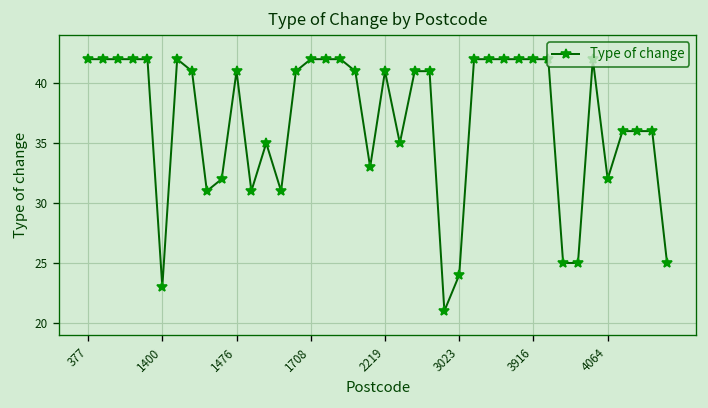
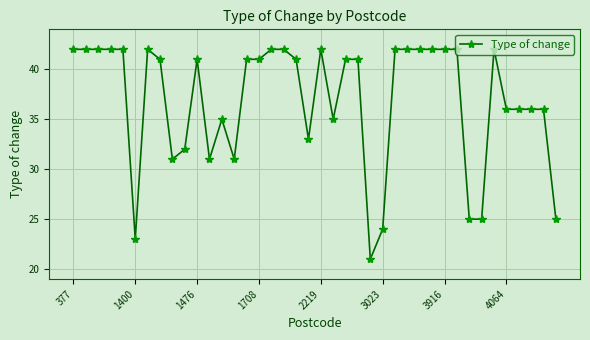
  {
    "377": 42,
    "1400": 23,
    "1476": 41,
-   "1708": 42,
-   "2219": 41,
+   "1708": 41,
+   "2219": 42,
    "3023": 24,
    "3916": 42,
-   "4064": 32
+   "4064": 36
  }
